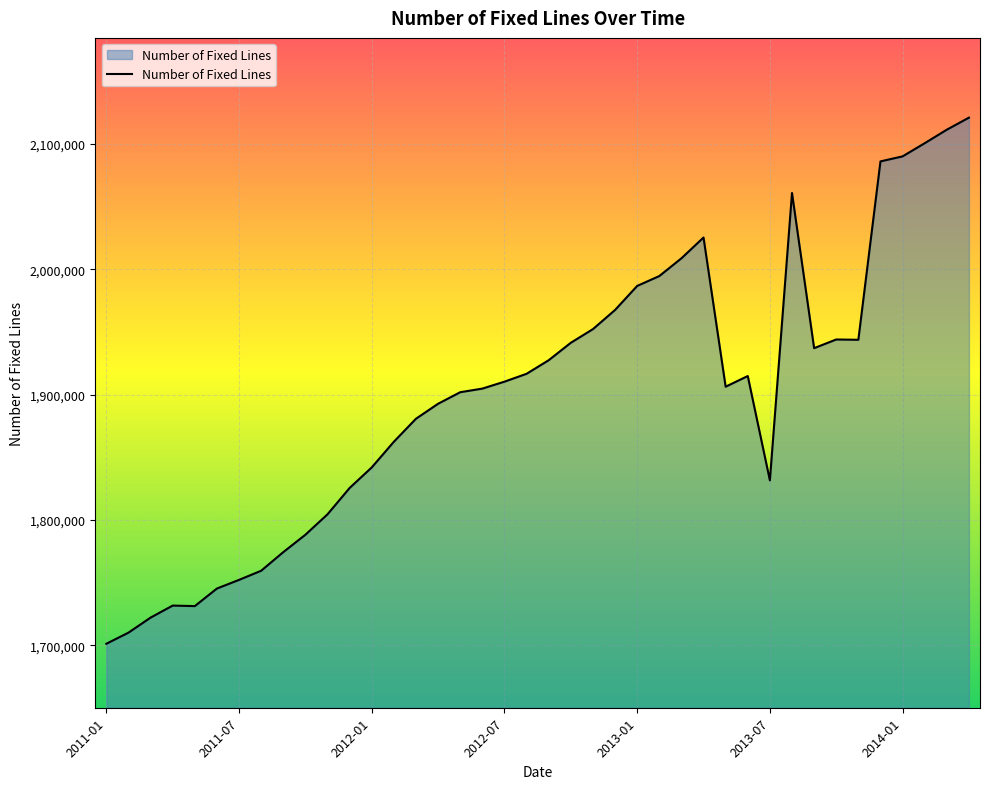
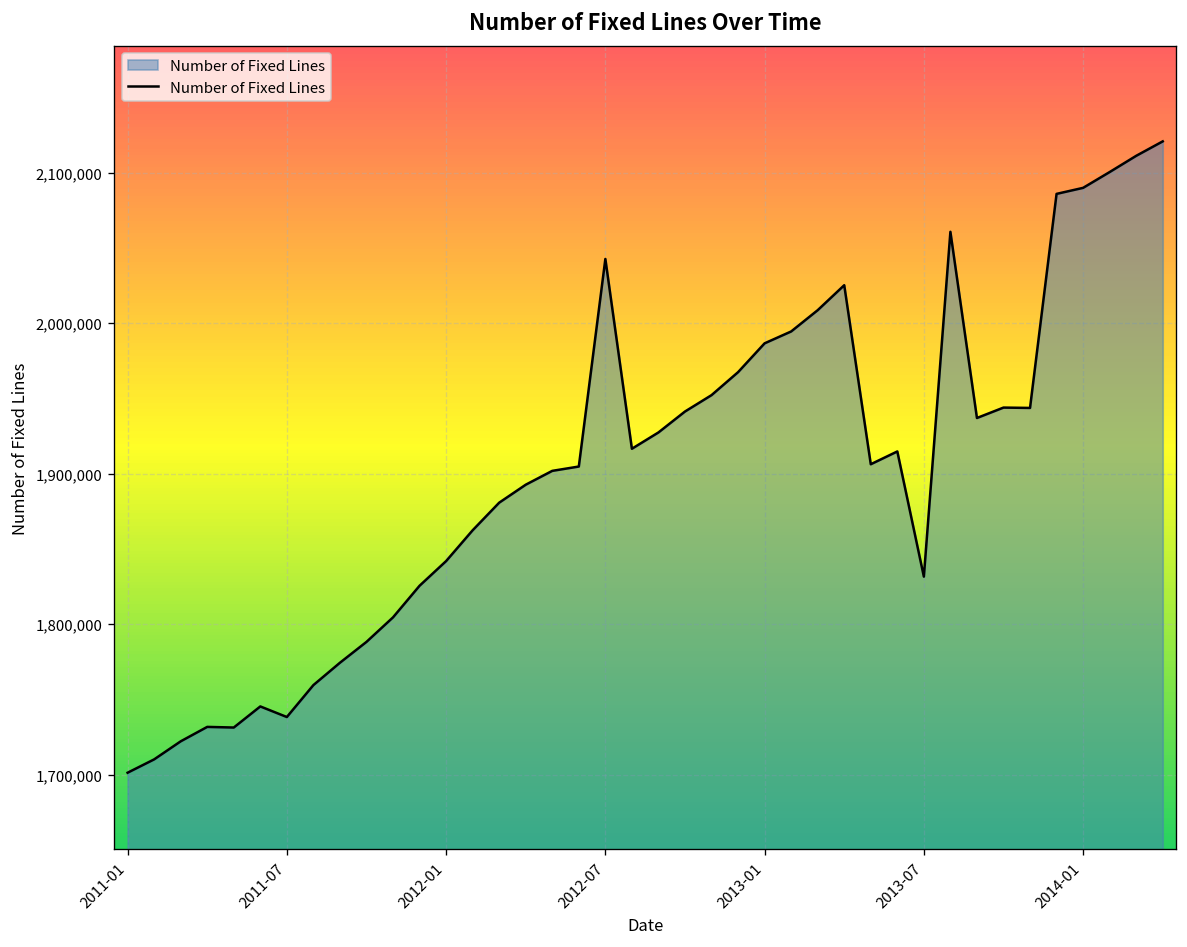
  {
    "2011-01": "1,701,000",
-   "2011-07": "1,752,000",
+   "2011-07": "1,738,000",
    "2012-01": "1,842,000",
-   "2012-07": "1,910,000",
+   "2012-07": "2,043,000",
    "2013-01": "1,987,000",
    "2013-07": "1,832,000",
    "2014-01": "2,090,000"
  }
